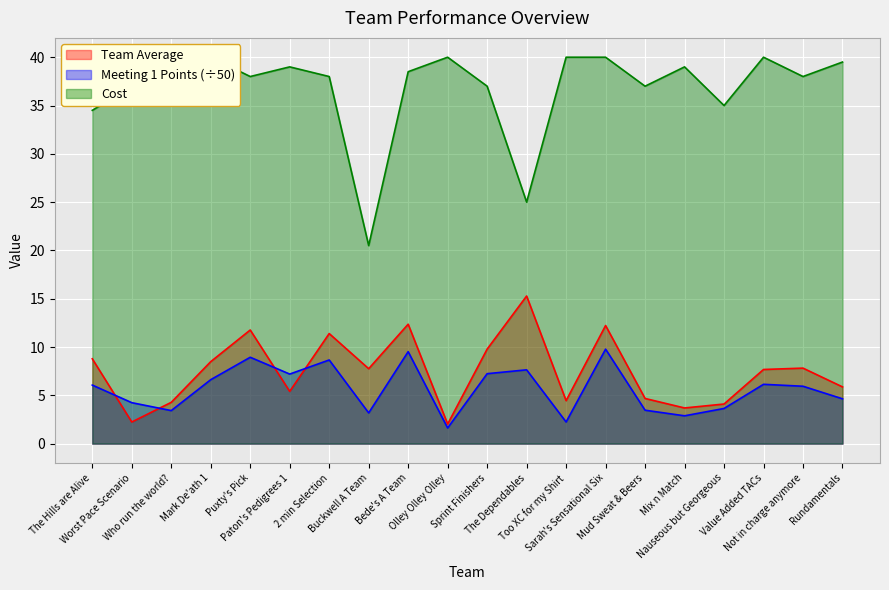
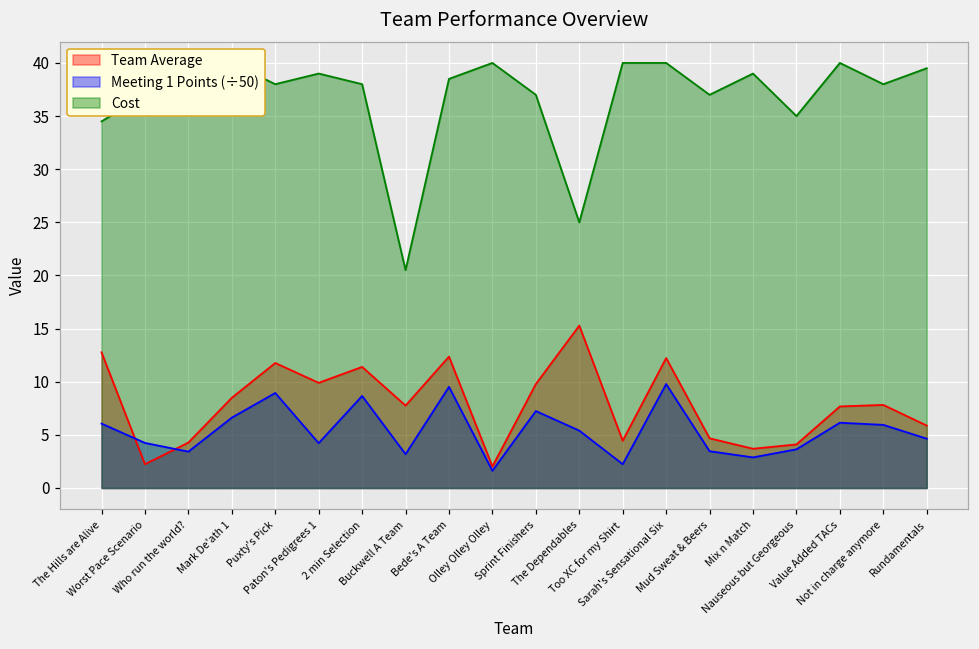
  {
    "Team Average": {
-     "The Hills are Alive": 9,
+     "The Hills are Alive": 13,
      "Worst Pace Scenario": 2,
      "Who run the world?": 4,
      "Mark De'ath 1": 8,
      "Puxty's Pick": 12,
-     "Paton's Pedigrees 1": 5,
+     "Paton's Pedigrees 1": 10,
      "2 min Selection": 11,
      "Buckwell A Team": 8,
      "Bede's A Team": 12,
      "Olley Olley Olley": 2,
      "Sprint Finishers": 10,
      "The Dependables": 15,
      "Too XC for my Shirt": 4,
      "Sarah's Sensational Six": 12,
      "Mud Sweat & Beers": 5,
      "Mix n Match": 4,
      "Nauseous but Georgeous": 4,
      "Value Added TACs": 8,
      "Not in charge anymore": 8,
      "Rundamentals": 6
    },
    "Meeting 1 Points (÷50)": {
      "The Hills are Alive": 6,
      "Worst Pace Scenario": 4,
      "Who run the world?": 3,
      "Mark De'ath 1": 7,
      "Puxty's Pick": 9,
-     "Paton's Pedigrees 1": 7,
+     "Paton's Pedigrees 1": 4,
      "2 min Selection": 9,
      "Buckwell A Team": 3,
      "Bede's A Team": 10,
      "Olley Olley Olley": 2,
      "Sprint Finishers": 7,
-     "The Dependables": 8,
+     "The Dependables": 5,
      "Too XC for my Shirt": 2,
      "Sarah's Sensational Six": 10,
      "Mud Sweat & Beers": 3,
      "Mix n Match": 3,
      "Nauseous but Georgeous": 4,
      "Value Added TACs": 6,
      "Not in charge anymore": 6,
      "Rundamentals": 5
    },
    "Cost": {
      "The Hills are Alive": 35,
      "Puxty's Pick": 38,
      "Paton's Pedigrees 1": 39,
      "2 min Selection": 38,
      "Buckwell A Team": 21,
      "Bede's A Team": 39,
      "Olley Olley Olley": 40,
      "Sprint Finishers": 37,
      "The Dependables": 25,
      "Too XC for my Shirt": 40,
      "Sarah's Sensational Six": 40,
      "Mud Sweat & Beers": 37,
      "Mix n Match": 39,
      "Nauseous but Georgeous": 35,
      "Value Added TACs": 40,
      "Not in charge anymore": 38,
      "Rundamentals": 40
    }
  }
